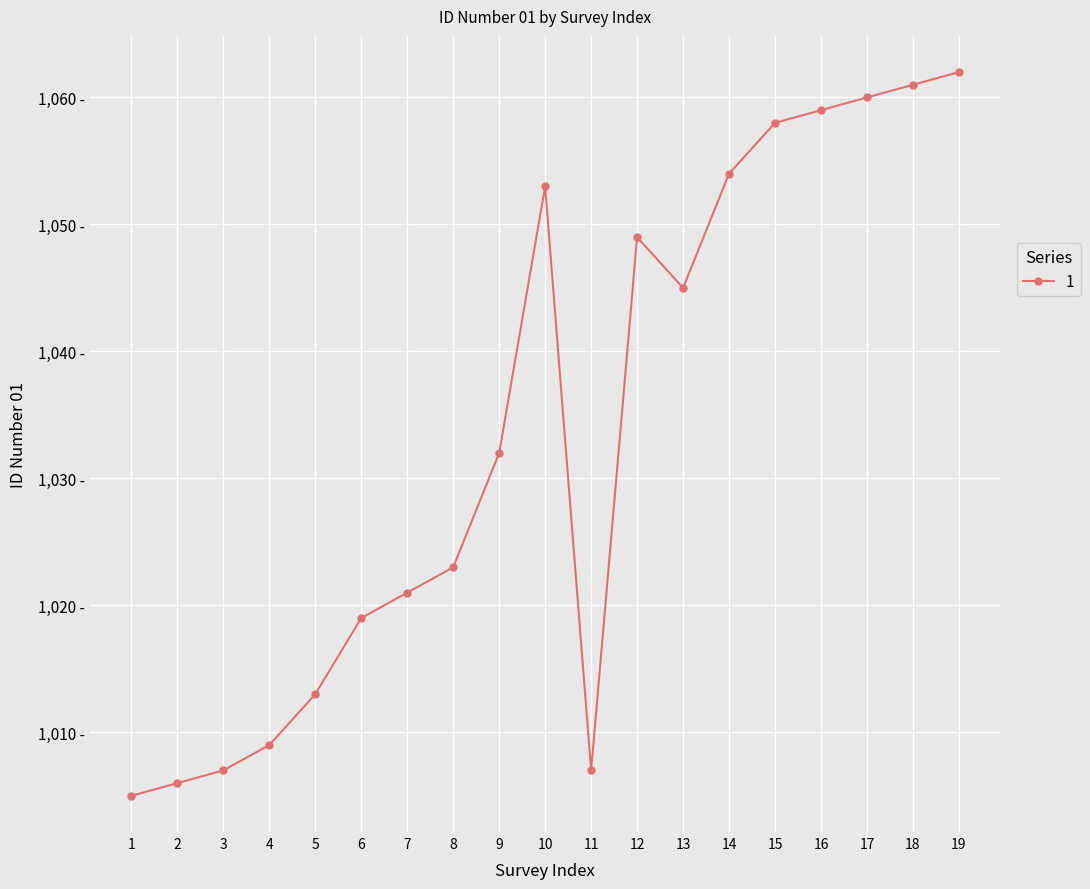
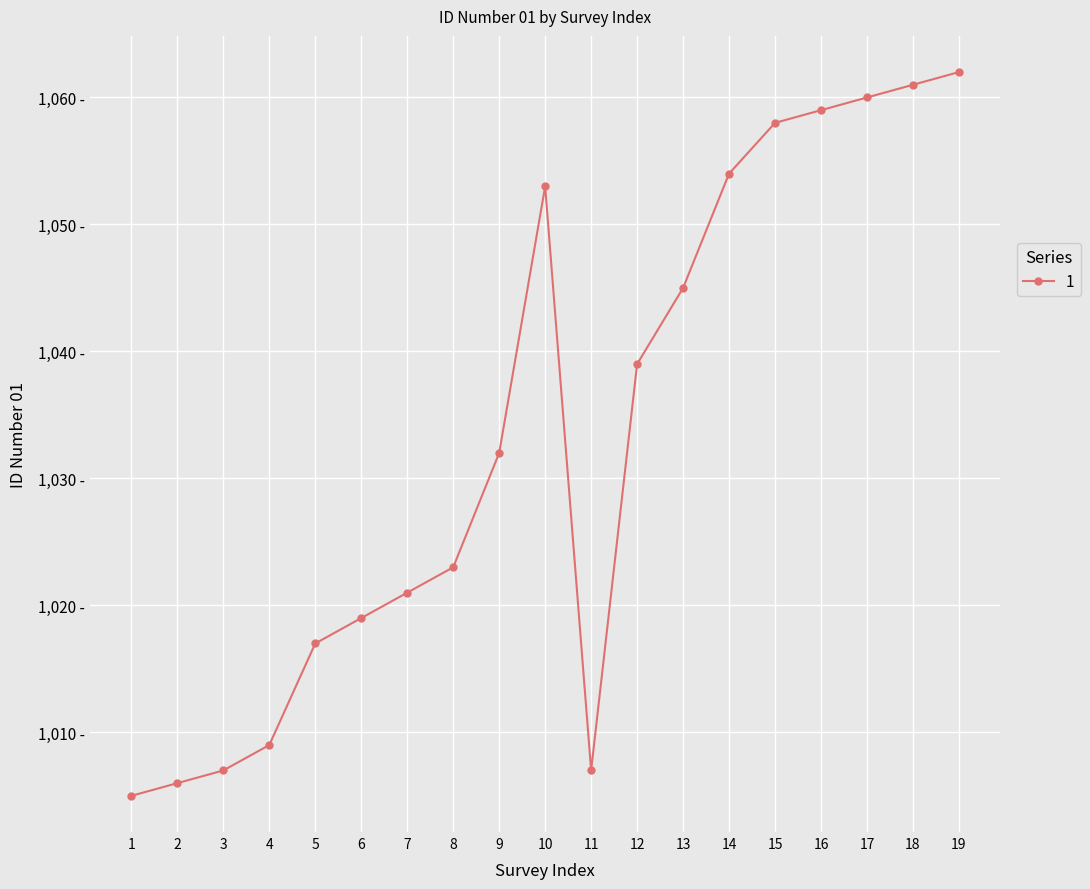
  {
    "1": "1,005 -",
    "2": "1,006 -",
    "3": "1,007 -",
    "4": "1,009 -",
-   "5": "1,013 -",
+   "5": "1,017 -",
    "6": "1,019 -",
    "7": "1,021 -",
    "8": "1,023 -",
    "9": "1,032 -",
    "10": "1,053 -",
    "11": "1,007 -",
-   "12": "1,049 -",
+   "12": "1,039 -",
    "13": "1,045 -",
    "14": "1,054 -",
    "15": "1,058 -",
    "16": "1,059 -",
    "17": "1,060 -",
    "18": "1,061 -",
    "19": "1,062 -"
  }
